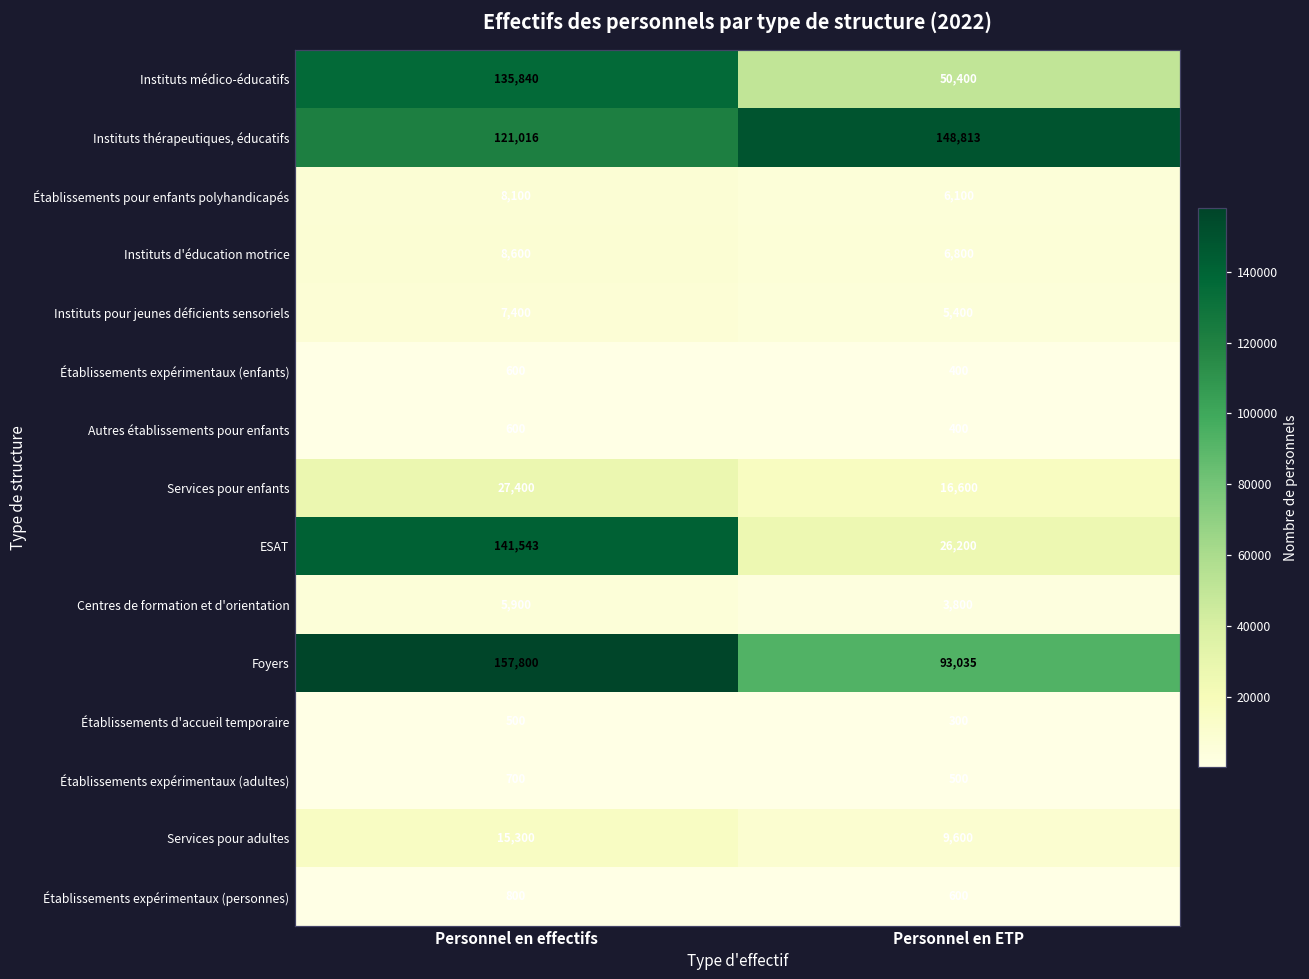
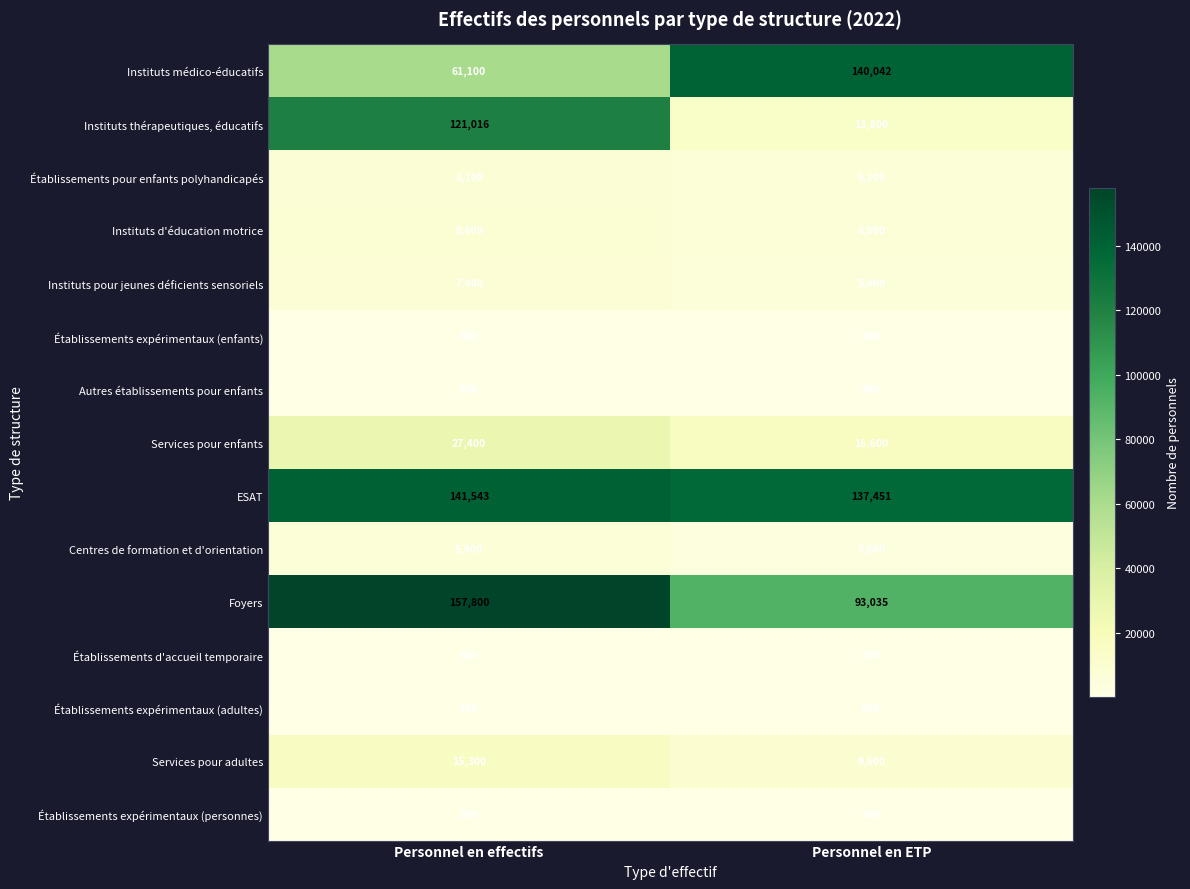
  {
    "Instituts médico-éducatifs": {
-     "Personnel en effectifs": "135,840",
-     "Personnel en ETP": "50,400"
+     "Personnel en effectifs": "61,100",
+     "Personnel en ETP": "140,042"
    },
    "Instituts thérapeutiques, éducatifs": {
      "Personnel en effectifs": "121,016",
-     "Personnel en ETP": "148,813"
+     "Personnel en ETP": "13,800"
    },
    "Services pour enfants": {
      "Personnel en effectifs": "27,400",
      "Personnel en ETP": "16,600"
    },
    "ESAT": {
      "Personnel en effectifs": "141,543",
-     "Personnel en ETP": "26,200"
+     "Personnel en ETP": "137,451"
    },
    "Foyers": {
      "Personnel en effectifs": "157,800",
      "Personnel en ETP": "93,035"
    },
    "Services pour adultes": {
      "Personnel en effectifs": "15,300"
    }
  }
